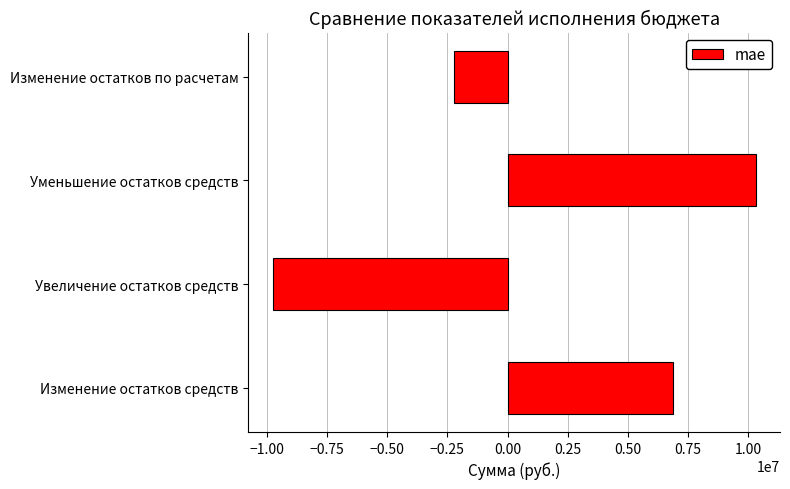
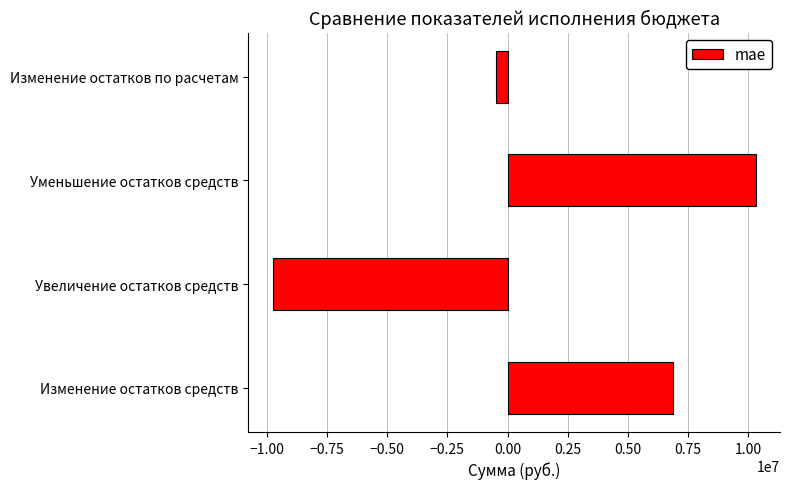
  {
-   "Изменение остатков по расчетам": -2200000,
+   "Изменение остатков по расчетам": -500000,
    "Уменьшение остатков средств": 10300000,
    "Увеличение остатков средств": -9800000,
    "Изменение остатков средств": 6900000
  }
